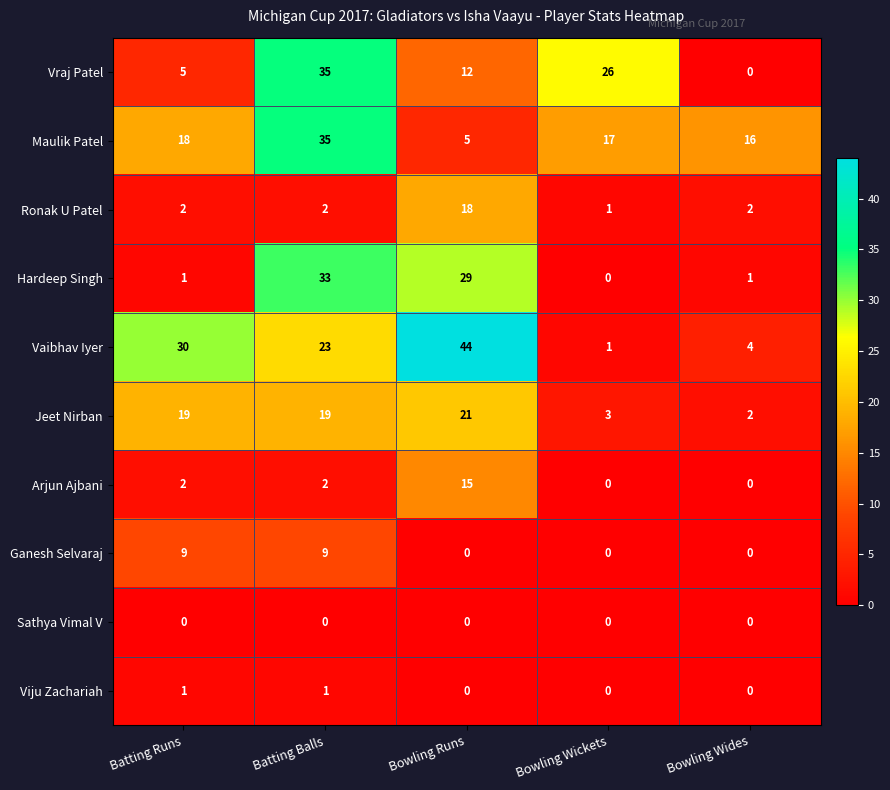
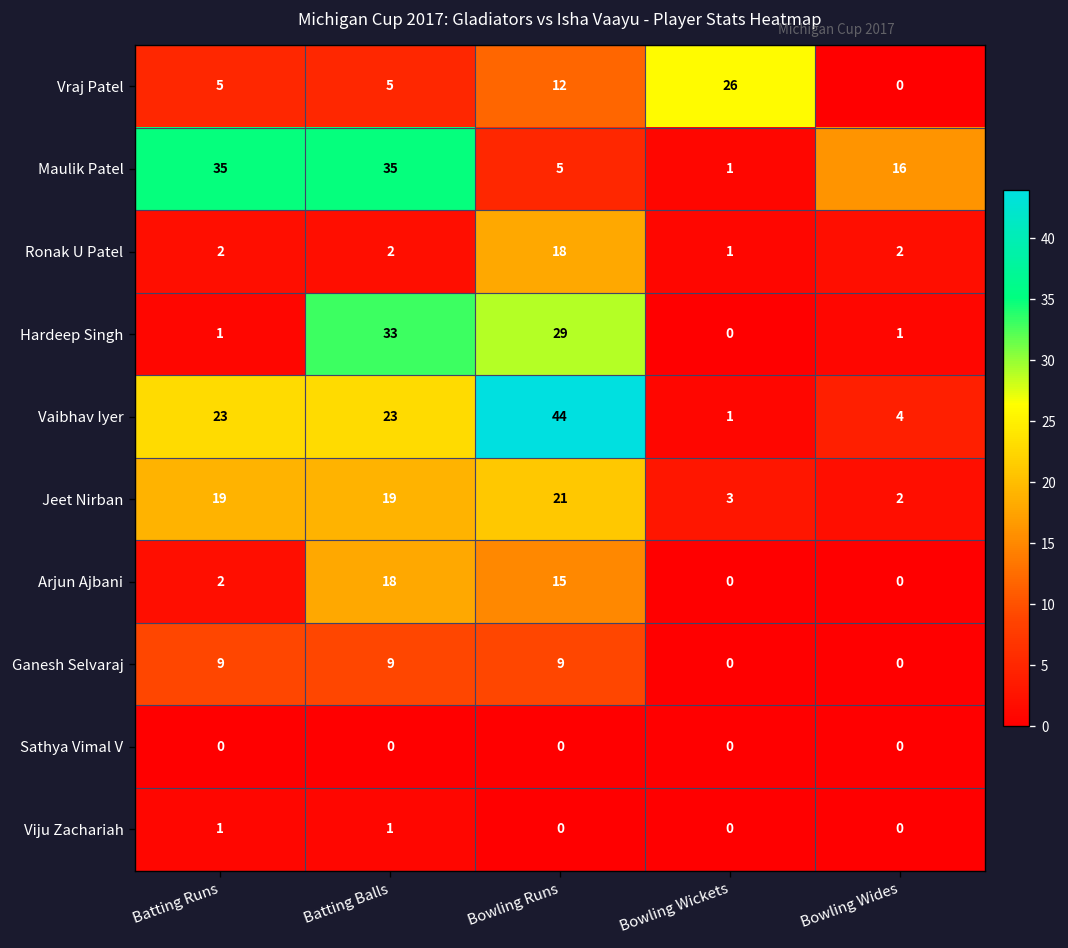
  {
    "Vraj Patel": {
      "Batting Runs": 5,
-     "Batting Balls": 35,
+     "Batting Balls": 5,
      "Bowling Runs": 12,
      "Bowling Wickets": 26,
      "Bowling Wides": 0
    },
    "Maulik Patel": {
-     "Batting Runs": 18,
+     "Batting Runs": 35,
      "Batting Balls": 35,
      "Bowling Runs": 5,
-     "Bowling Wickets": 17,
+     "Bowling Wickets": 1,
      "Bowling Wides": 16
    },
    "Ronak U Patel": {
      "Batting Runs": 2,
      "Batting Balls": 2,
      "Bowling Runs": 18,
      "Bowling Wickets": 1,
      "Bowling Wides": 2
    },
    "Hardeep Singh": {
      "Batting Runs": 1,
      "Batting Balls": 33,
      "Bowling Runs": 29,
      "Bowling Wickets": 0,
      "Bowling Wides": 1
    },
    "Vaibhav Iyer": {
-     "Batting Runs": 30,
+     "Batting Runs": 23,
      "Batting Balls": 23,
      "Bowling Runs": 44,
      "Bowling Wickets": 1,
      "Bowling Wides": 4
    },
    "Jeet Nirban": {
      "Batting Runs": 19,
      "Batting Balls": 19,
      "Bowling Runs": 21,
      "Bowling Wickets": 3,
      "Bowling Wides": 2
    },
    "Arjun Ajbani": {
      "Batting Runs": 2,
-     "Batting Balls": 2,
+     "Batting Balls": 18,
      "Bowling Runs": 15,
      "Bowling Wickets": 0,
      "Bowling Wides": 0
    },
    "Ganesh Selvaraj": {
      "Batting Runs": 9,
      "Batting Balls": 9,
-     "Bowling Runs": 0,
+     "Bowling Runs": 9,
      "Bowling Wickets": 0,
      "Bowling Wides": 0
    },
    "Sathya Vimal V": {
      "Batting Runs": 0,
      "Batting Balls": 0,
      "Bowling Runs": 0,
      "Bowling Wickets": 0,
      "Bowling Wides": 0
    },
    "Viju Zachariah": {
      "Batting Runs": 1,
      "Batting Balls": 1,
      "Bowling Runs": 0,
      "Bowling Wickets": 0,
      "Bowling Wides": 0
    }
  }
